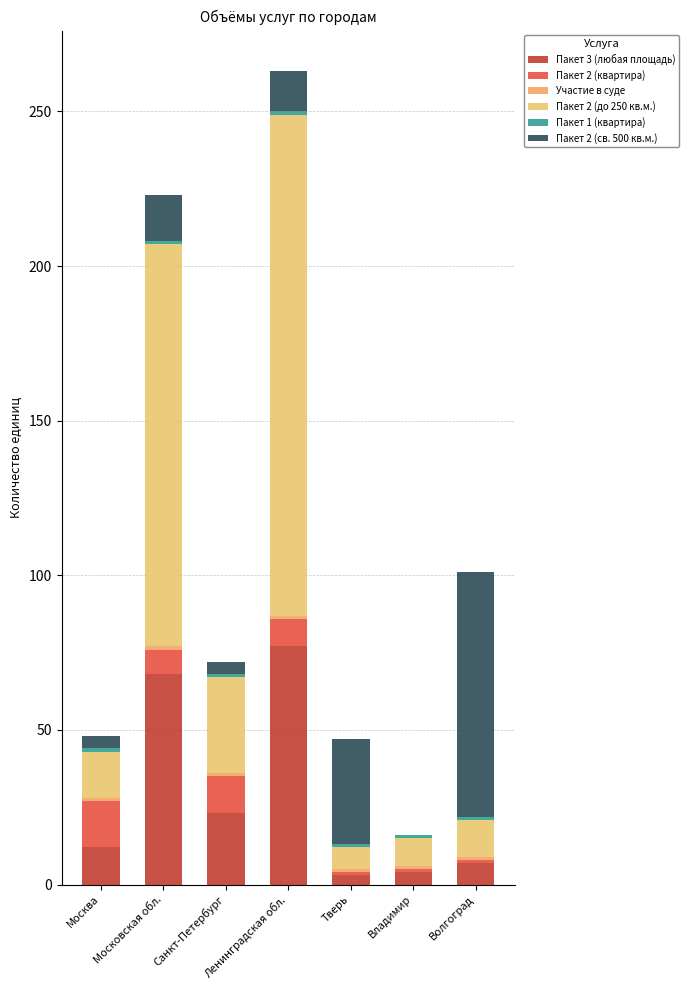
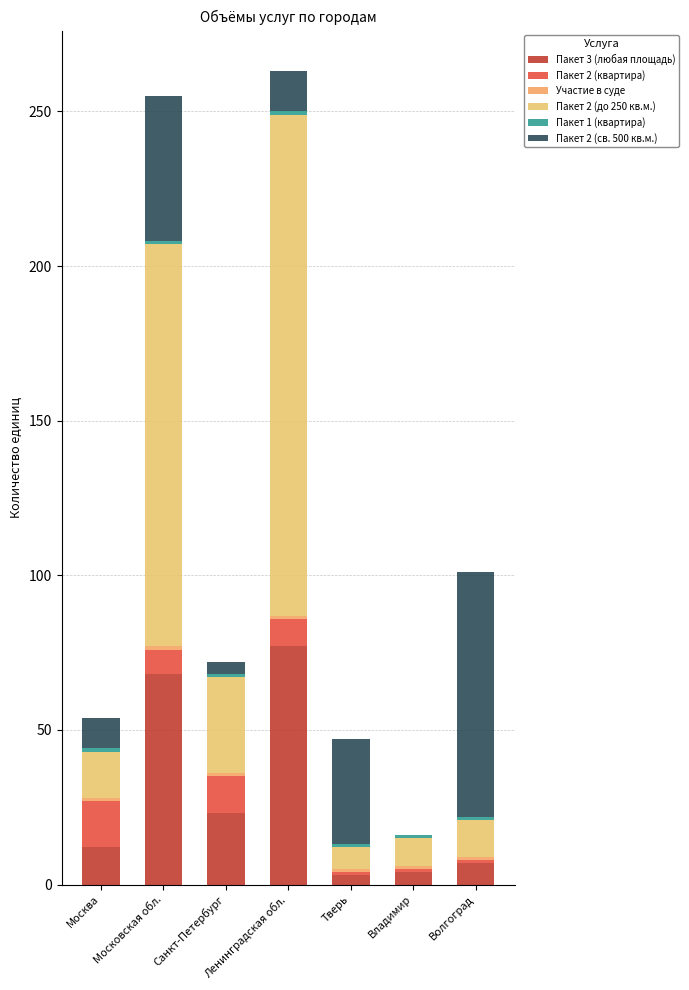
  {
    "Пакет 1 (квартира)": {
      "Москва": 1,
      "Московская обл.": 1,
      "Санкт-Петербург": 1,
      "Ленинградская обл.": 1,
      "Тверь": 1,
      "Владимир": 1,
      "Волгоград": 1
    },
    "Пакет 2 (св. 500 кв.м.)": {
-     "Москва": 4,
-     "Московская обл.": 15,
+     "Москва": 10,
+     "Московская обл.": 47,
      "Санкт-Петербург": 4,
      "Ленинградская обл.": 13,
      "Тверь": 34,
      "Владимир": 0,
      "Волгоград": 79
    }
  }
